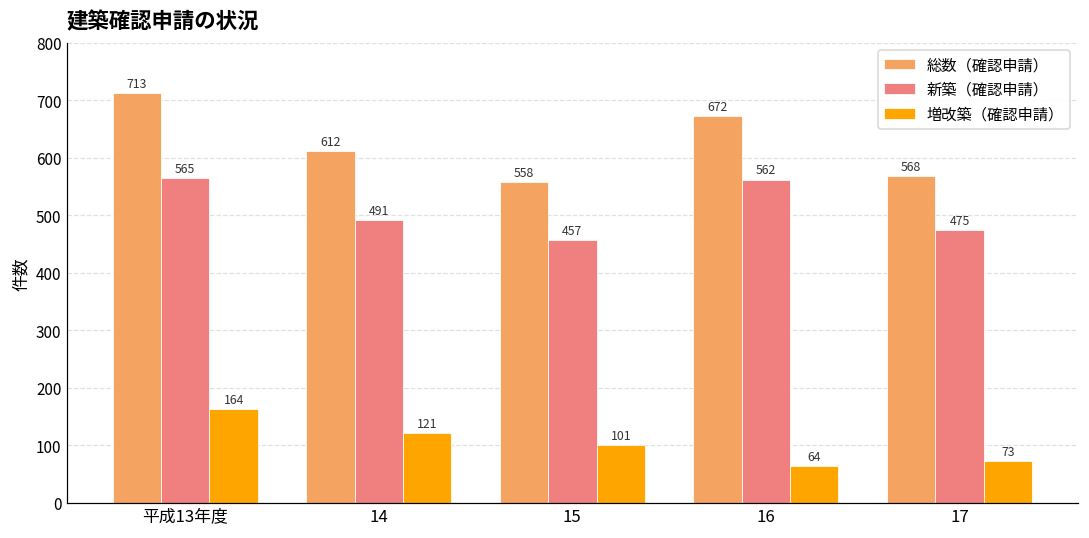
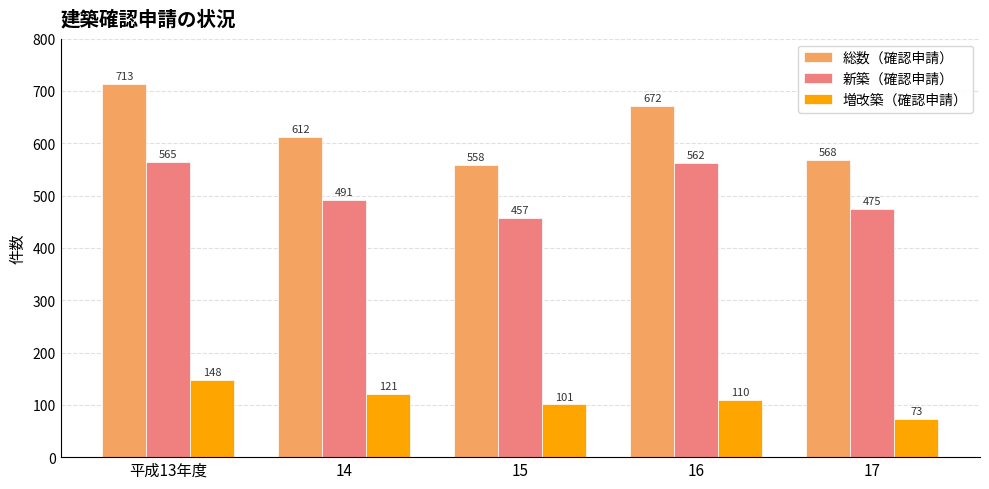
  {
    "増改築（確認申請）": {
-     "平成13年度": 164,
+     "平成13年度": 148,
      "14": 121,
      "15": 101,
-     "16": 64,
+     "16": 110,
      "17": 73
    }
  }
